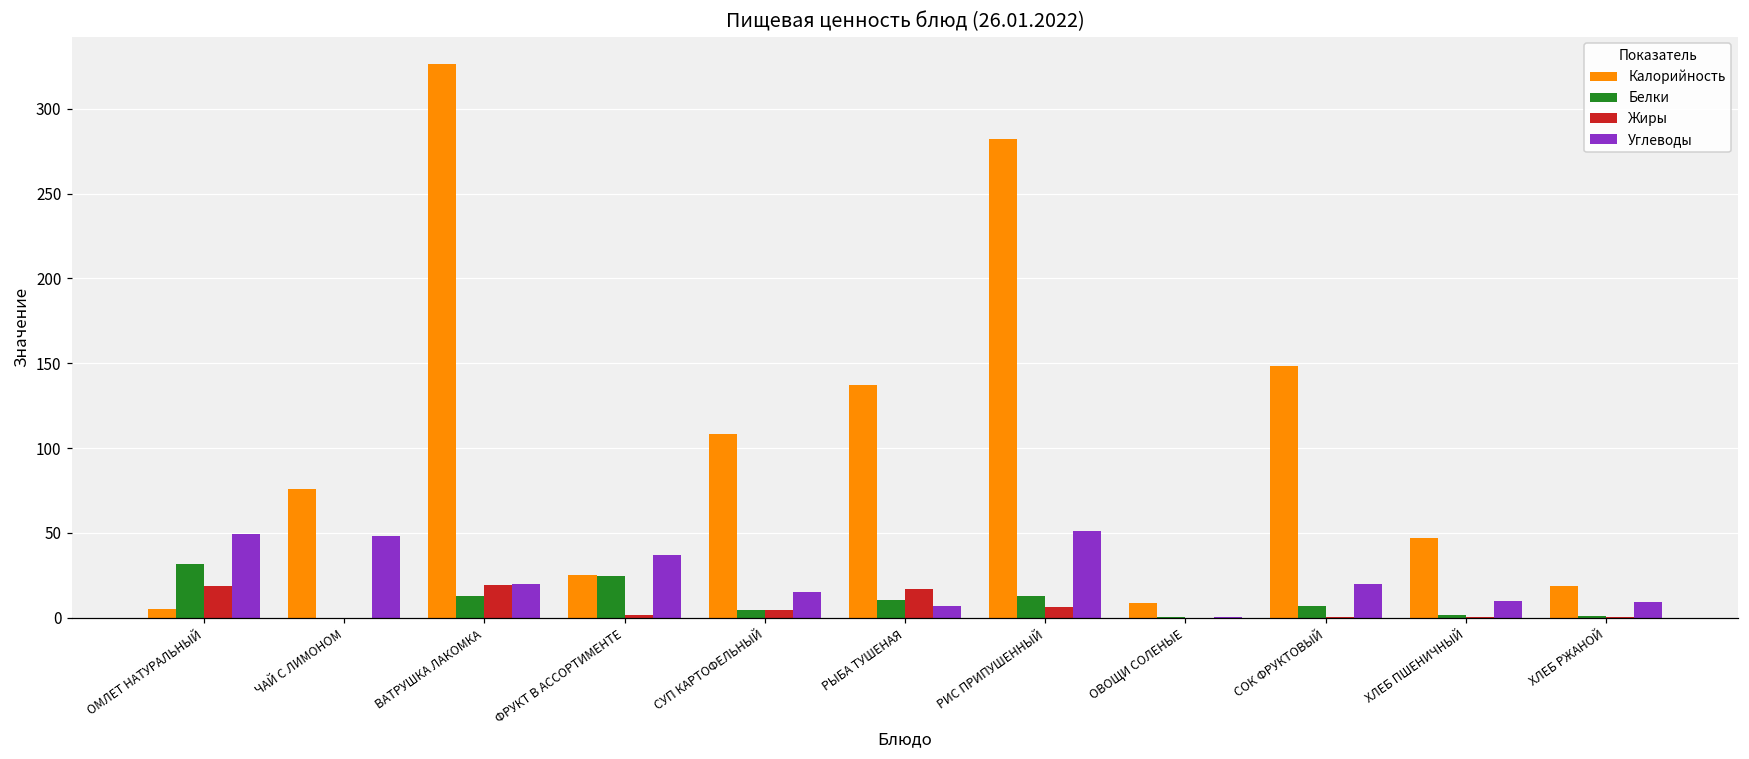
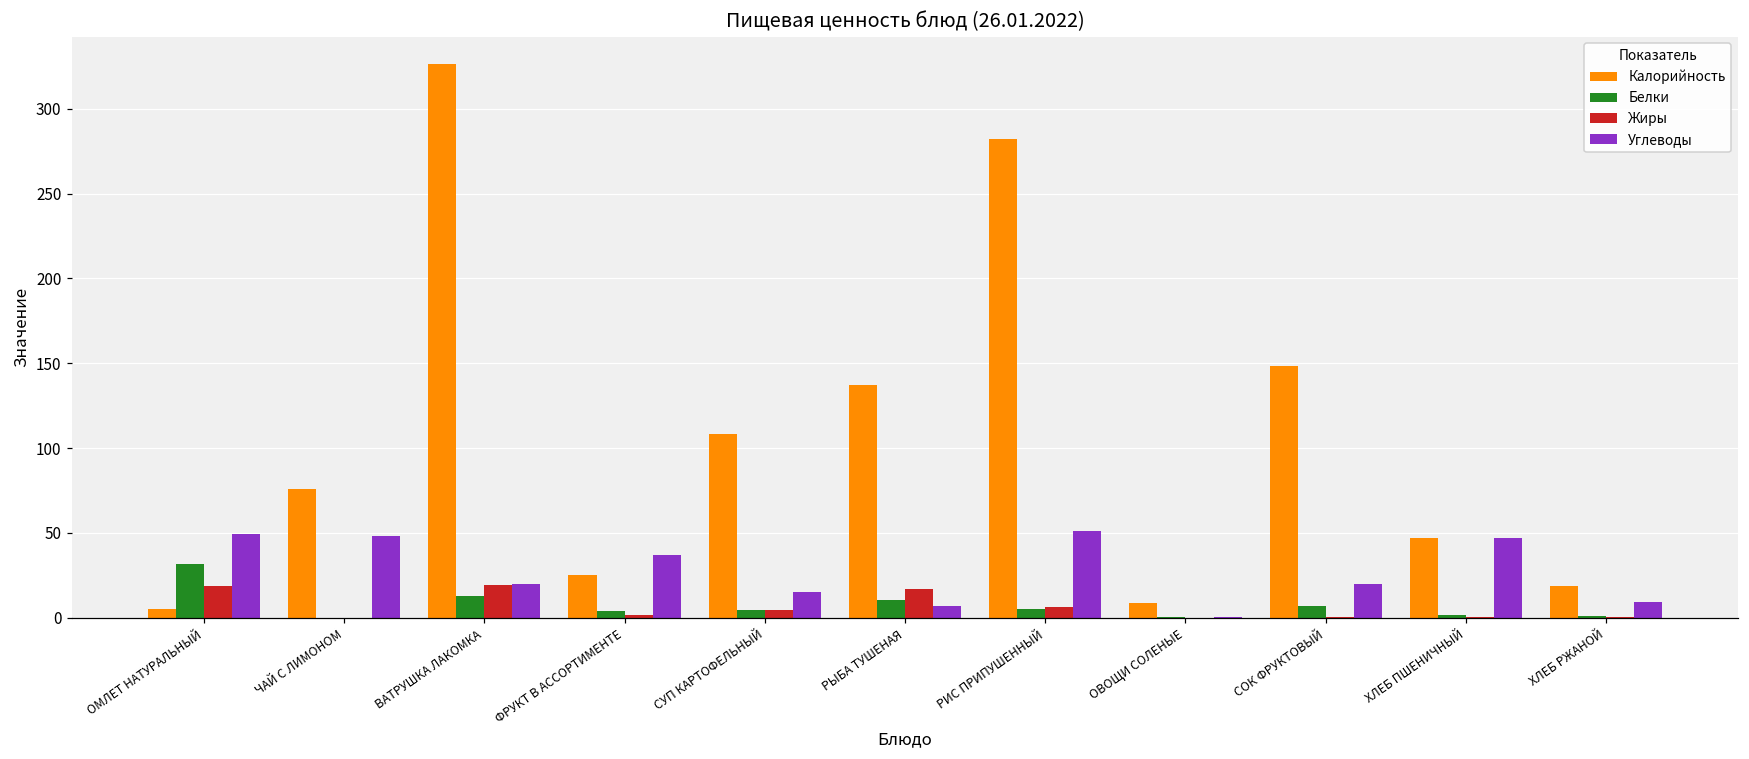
  {
    "Калорийность": {
      "ОМЛЕТ НАТУРАЛЬНЫЙ": 5,
      "ЧАЙ С ЛИМОНОМ": 76,
      "ВАТРУШКА ЛАКОМКА": 326,
      "ФРУКТ В АССОРТИМЕНТЕ": 25,
      "СУП КАРТОФЕЛЬНЫЙ": 108,
      "РЫБА ТУШЕНАЯ": 137,
      "РИС ПРИПУШЕННЫЙ": 282,
      "ОВОЩИ СОЛЕНЫЕ": 9,
      "СОК ФРУКТОВЫЙ": 148,
      "ХЛЕБ ПШЕНИЧНЫЙ": 47,
      "ХЛЕБ РЖАНОЙ": 19
    },
    "Белки": {
      "ОМЛЕТ НАТУРАЛЬНЫЙ": 32,
      "ВАТРУШКА ЛАКОМКА": 13,
-     "ФРУКТ В АССОРТИМЕНТЕ": 25,
+     "ФРУКТ В АССОРТИМЕНТЕ": 4,
      "СУП КАРТОФЕЛЬНЫЙ": 4,
      "РЫБА ТУШЕНАЯ": 10,
-     "РИС ПРИПУШЕННЫЙ": 13,
+     "РИС ПРИПУШЕННЫЙ": 5,
      "СОК ФРУКТОВЫЙ": 7
    },
    "Жиры": {
      "ОМЛЕТ НАТУРАЛЬНЫЙ": 19,
      "ВАТРУШКА ЛАКОМКА": 19,
      "СУП КАРТОФЕЛЬНЫЙ": 5,
      "РЫБА ТУШЕНАЯ": 17,
      "РИС ПРИПУШЕННЫЙ": 6
    },
    "Углеводы": {
      "ОМЛЕТ НАТУРАЛЬНЫЙ": 49,
      "ЧАЙ С ЛИМОНОМ": 48,
      "ВАТРУШКА ЛАКОМКА": 20,
      "ФРУКТ В АССОРТИМЕНТЕ": 37,
      "СУП КАРТОФЕЛЬНЫЙ": 15,
      "РЫБА ТУШЕНАЯ": 7,
      "РИС ПРИПУШЕННЫЙ": 51,
      "СОК ФРУКТОВЫЙ": 20,
-     "ХЛЕБ ПШЕНИЧНЫЙ": 10,
+     "ХЛЕБ ПШЕНИЧНЫЙ": 47,
      "ХЛЕБ РЖАНОЙ": 9
    }
  }
